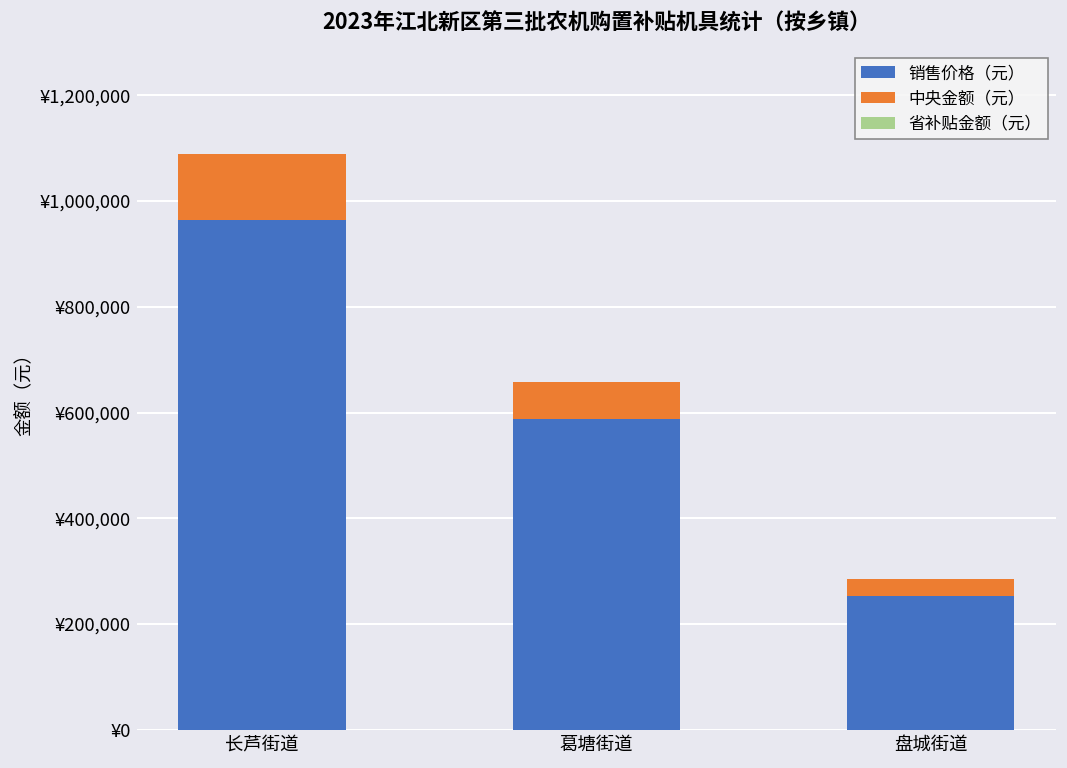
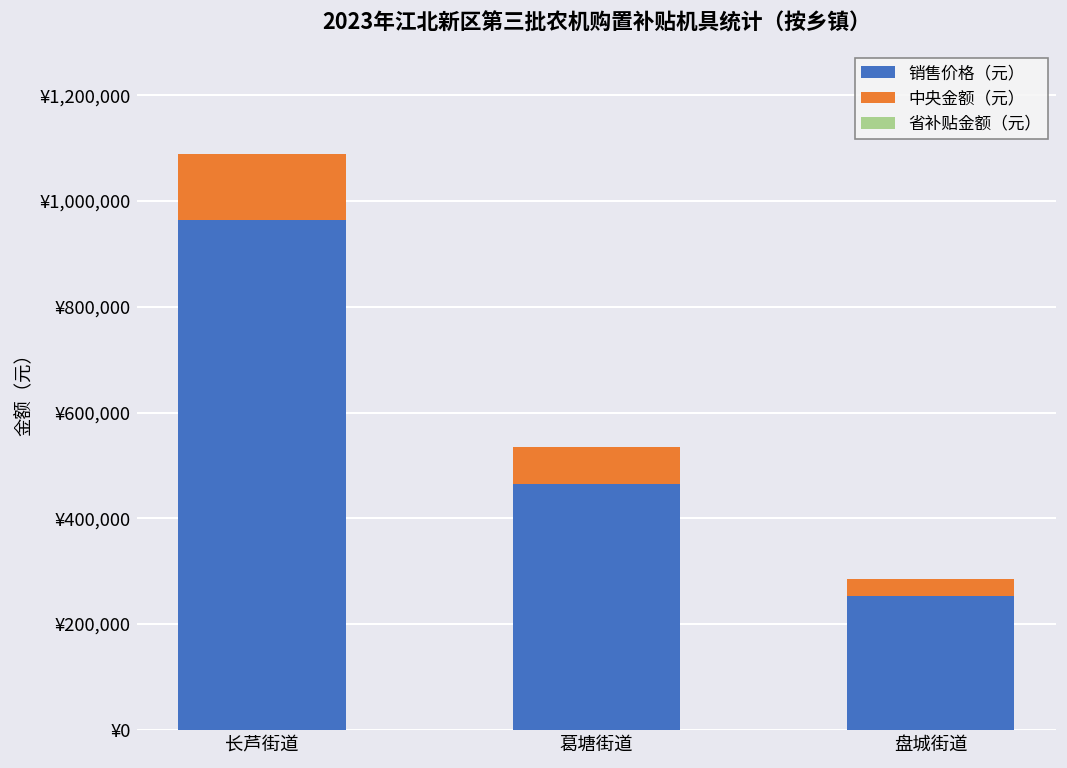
  {
    "销售价格（元）": {
      "长芦街道": "¥960,000",
-     "葛塘街道": "¥590,000",
+     "葛塘街道": "¥460,000",
      "盘城街道": "¥250,000"
    }
  }
